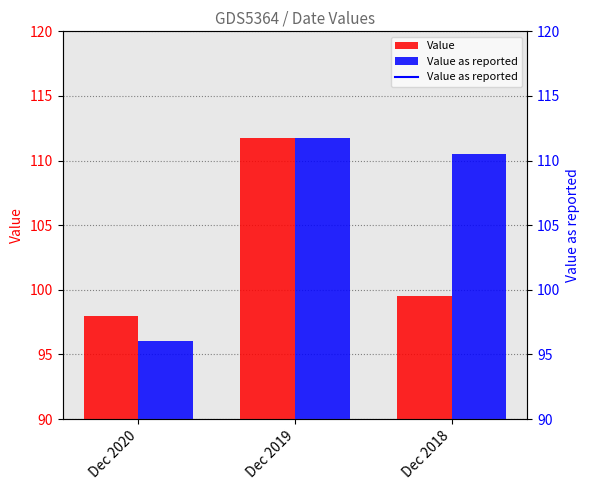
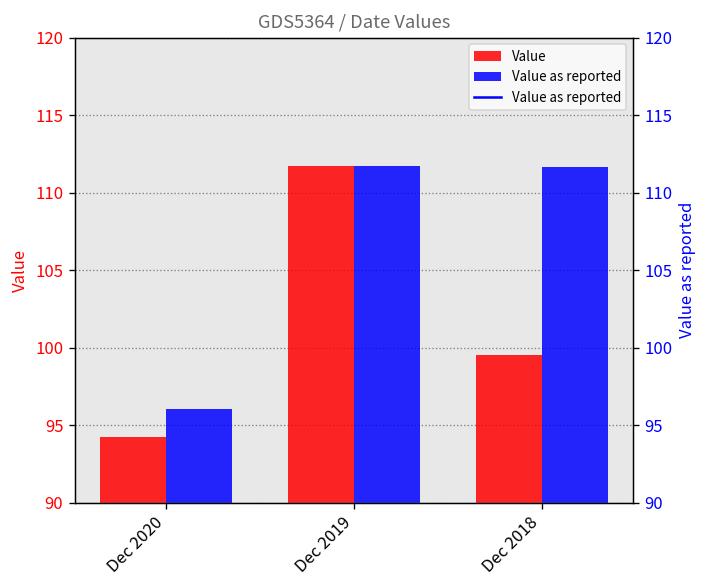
  {
    "Value": {
-     "Dec 2020": 98.0,
+     "Dec 2020": 94.3,
      "Dec 2019": 111.7,
      "Dec 2018": 99.5
    },
    "Value as reported": {
      "Dec 2020": 96.1,
      "Dec 2019": 111.7,
-     "Dec 2018": 110.5
+     "Dec 2018": 111.6
    }
  }
